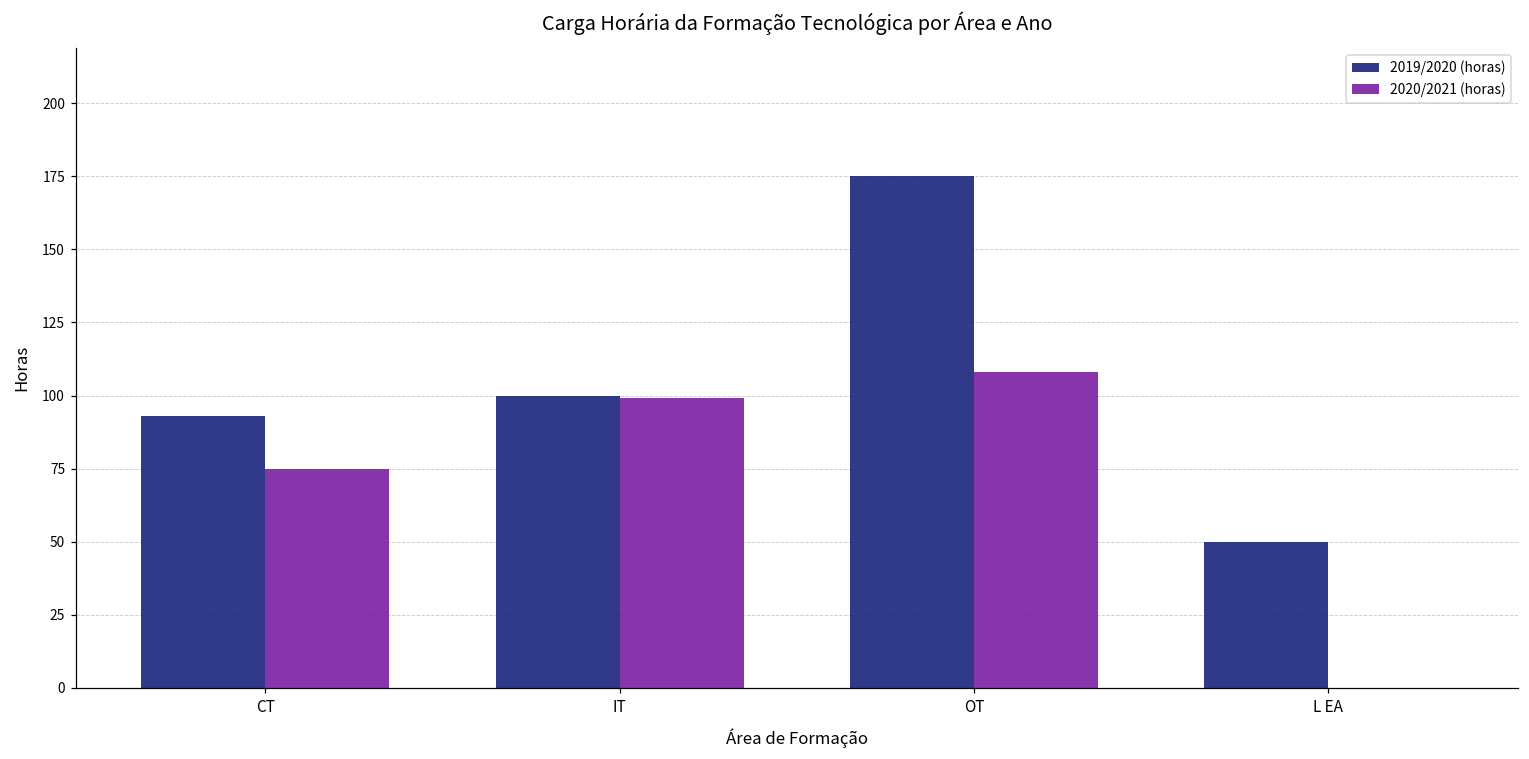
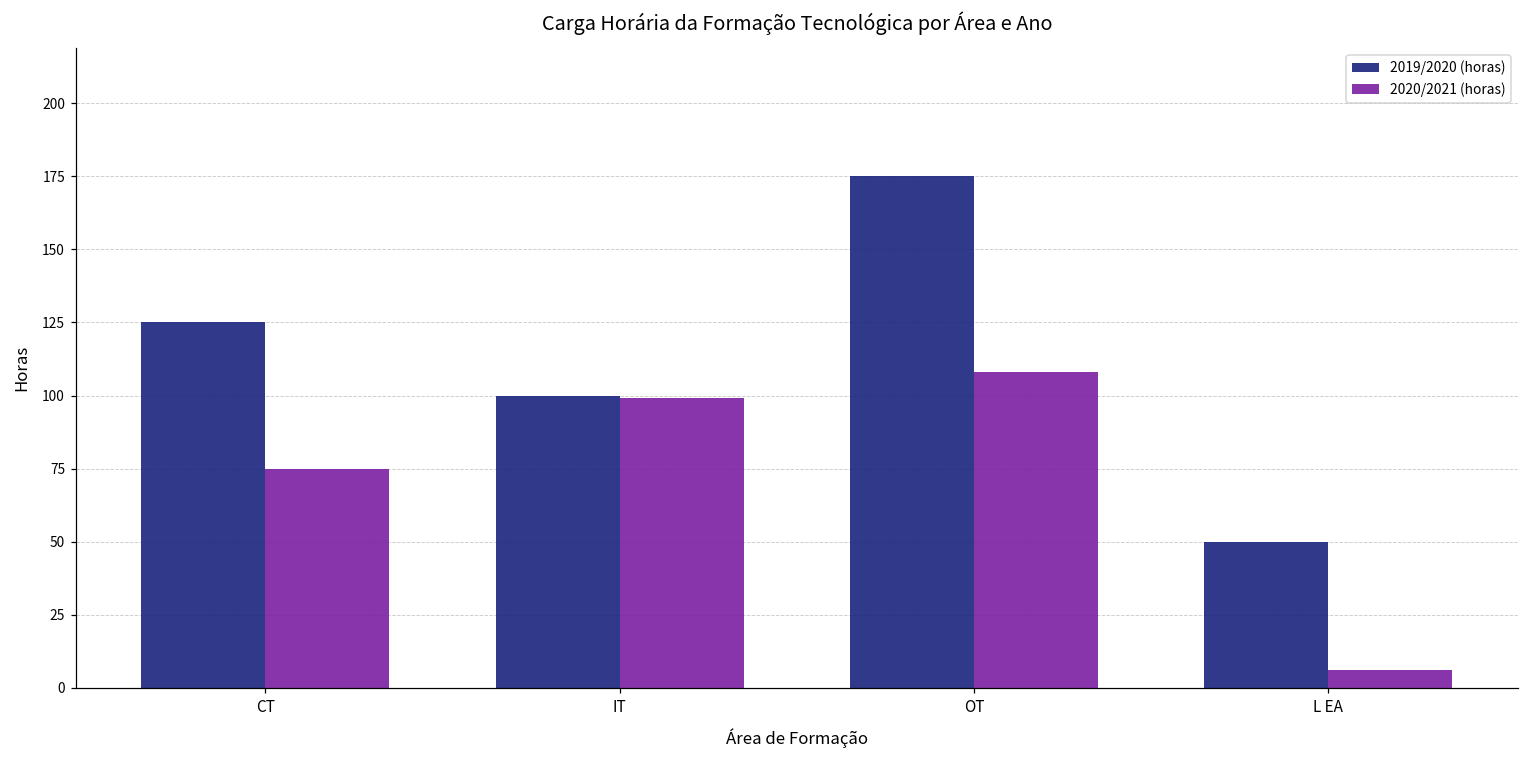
  {
    "2019/2020 (horas)": {
-     "CT": 93,
+     "CT": 125,
      "IT": 100,
      "OT": 175,
      "L EA": 50
    },
    "2020/2021 (horas)": {
      "CT": 75,
      "IT": 99,
      "OT": 108,
-     "L EA": 0
+     "L EA": 6
    }
  }
